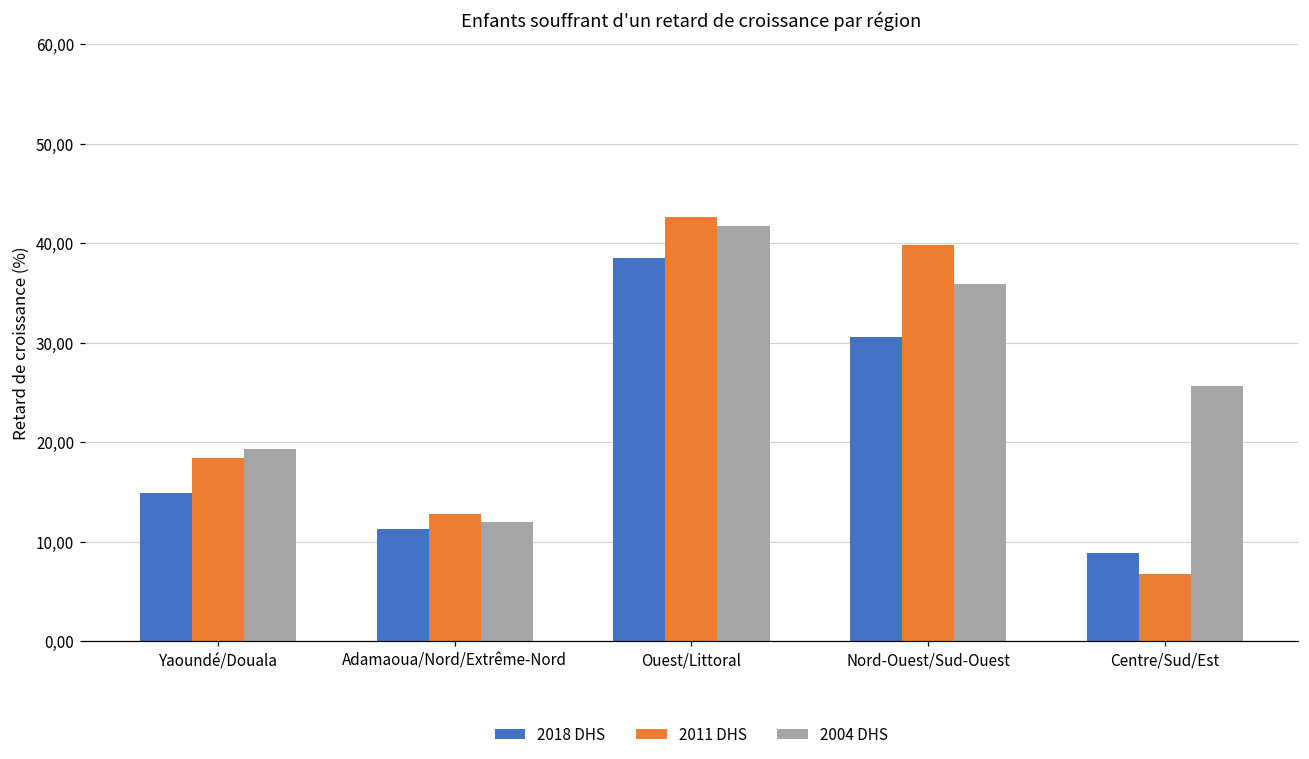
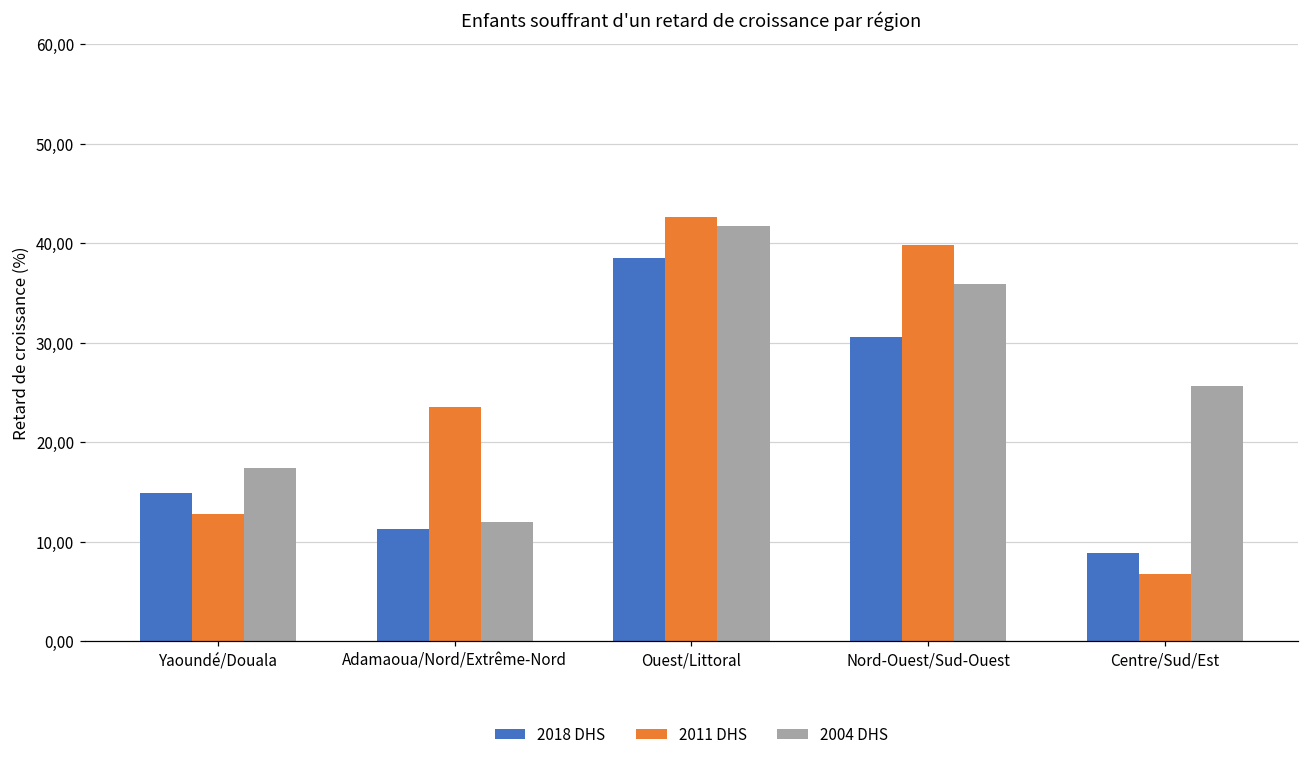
  {
    "2018 DHS": {
      "Yaoundé/Douala": 1500,
      "Adamaoua/Nord/Extrême-Nord": 1100,
      "Ouest/Littoral": 3900,
      "Nord-Ouest/Sud-Ouest": 3100,
      "Centre/Sud/Est": 900
    },
    "2011 DHS": {
-     "Yaoundé/Douala": 1800,
-     "Adamaoua/Nord/Extrême-Nord": 1300,
+     "Yaoundé/Douala": 1300,
+     "Adamaoua/Nord/Extrême-Nord": 2400,
      "Ouest/Littoral": 4300,
      "Nord-Ouest/Sud-Ouest": 4000,
      "Centre/Sud/Est": 700
    },
    "2004 DHS": {
-     "Yaoundé/Douala": 1900,
+     "Yaoundé/Douala": 1700,
      "Adamaoua/Nord/Extrême-Nord": 1200,
      "Ouest/Littoral": 4200,
      "Nord-Ouest/Sud-Ouest": 3600,
      "Centre/Sud/Est": 2600
    }
  }
